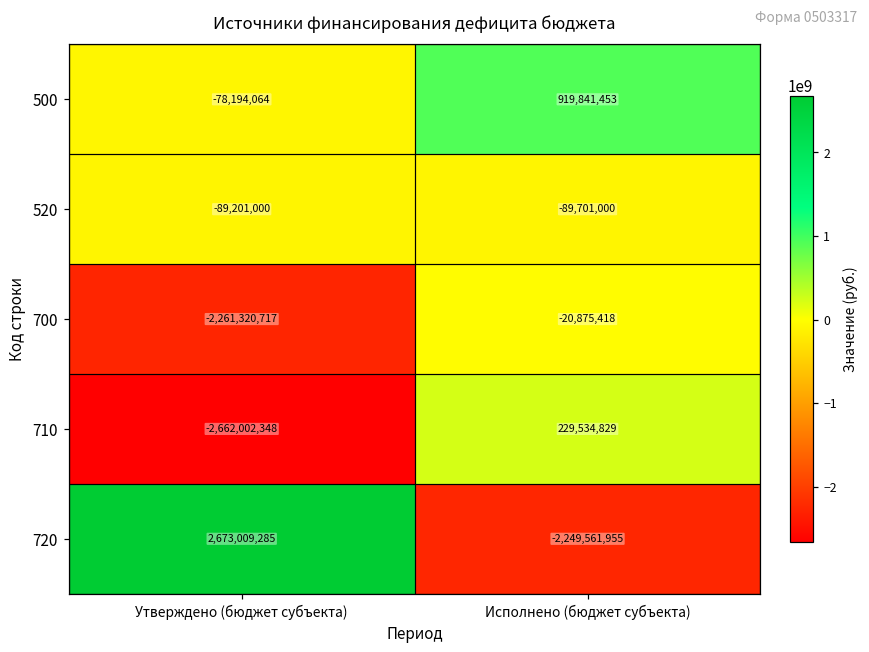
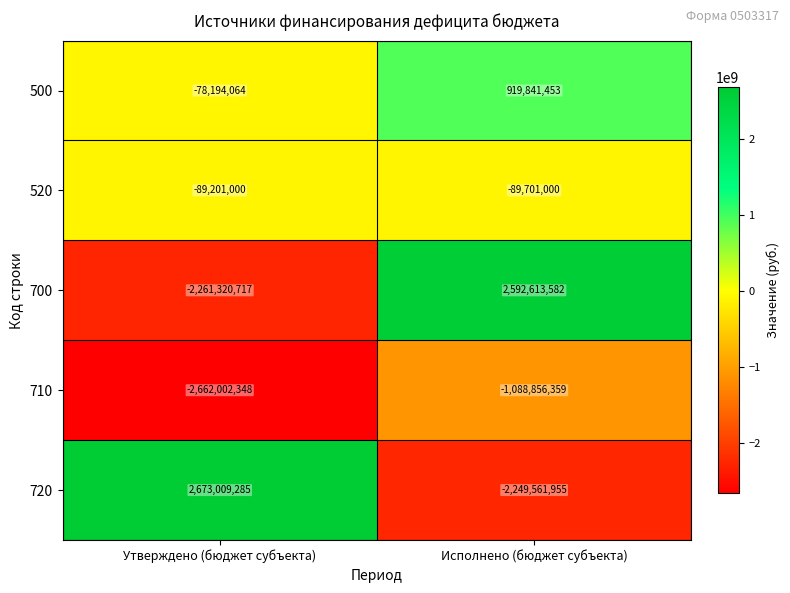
  {
    "700": {
-     "Исполнено (бюджет субъекта)": "-20,875,418"
+     "Исполнено (бюджет субъекта)": "2,592,613,582"
    },
    "710": {
-     "Исполнено (бюджет субъекта)": "229,534,829"
+     "Исполнено (бюджет субъекта)": "-1,088,856,359"
    }
  }
